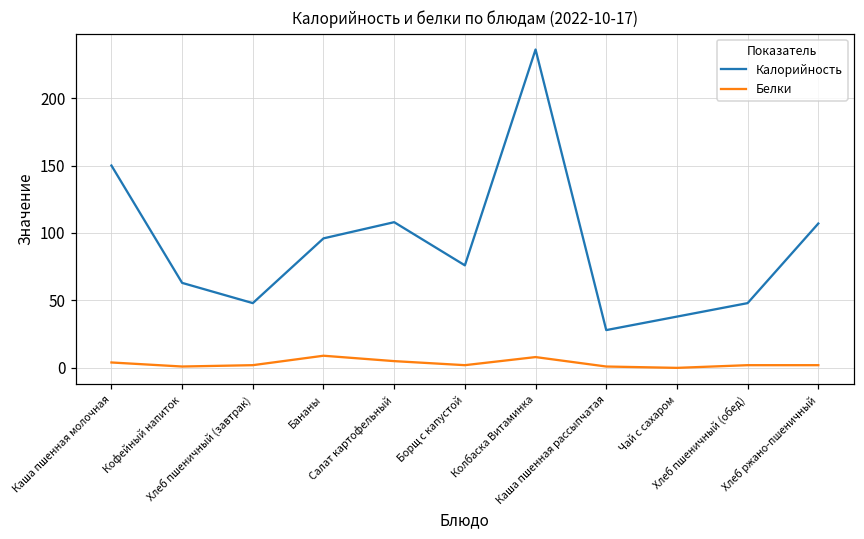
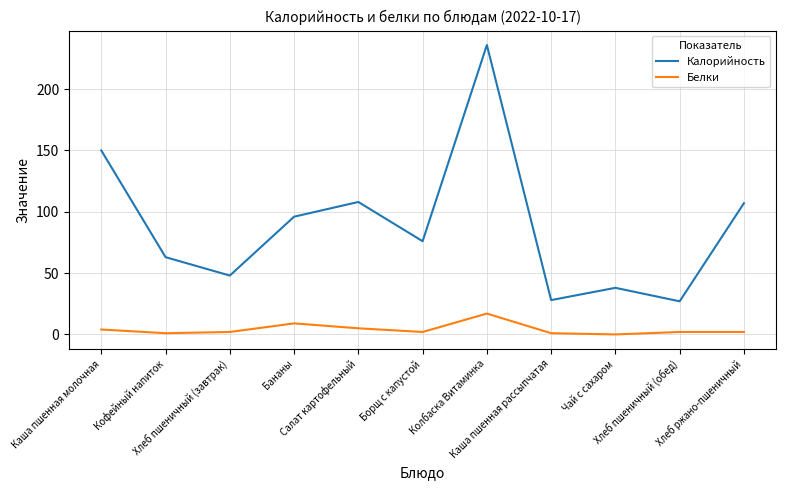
  {
    "Калорийность": {
      "Каша пшенная молочная": 150,
      "Кофейный напиток": 63,
      "Хлеб пшеничный (завтрак)": 48,
      "Бананы": 96,
      "Салат картофельный": 108,
      "Борщ с капустой": 76,
      "Колбаска Витаминка": 236,
      "Каша пшенная рассыпчатая": 28,
      "Чай с сахаром": 38,
-     "Хлеб пшеничный (обед)": 48,
+     "Хлеб пшеничный (обед)": 27,
      "Хлеб ржано-пшеничный": 107
    },
    "Белки": {
      "Каша пшенная молочная": 4,
      "Кофейный напиток": 1,
      "Хлеб пшеничный (завтрак)": 2,
      "Бананы": 9,
      "Салат картофельный": 5,
      "Борщ с капустой": 2,
-     "Колбаска Витаминка": 8,
+     "Колбаска Витаминка": 17,
      "Каша пшенная рассыпчатая": 1,
      "Чай с сахаром": 0,
      "Хлеб пшеничный (обед)": 2,
      "Хлеб ржано-пшеничный": 2
    }
  }
